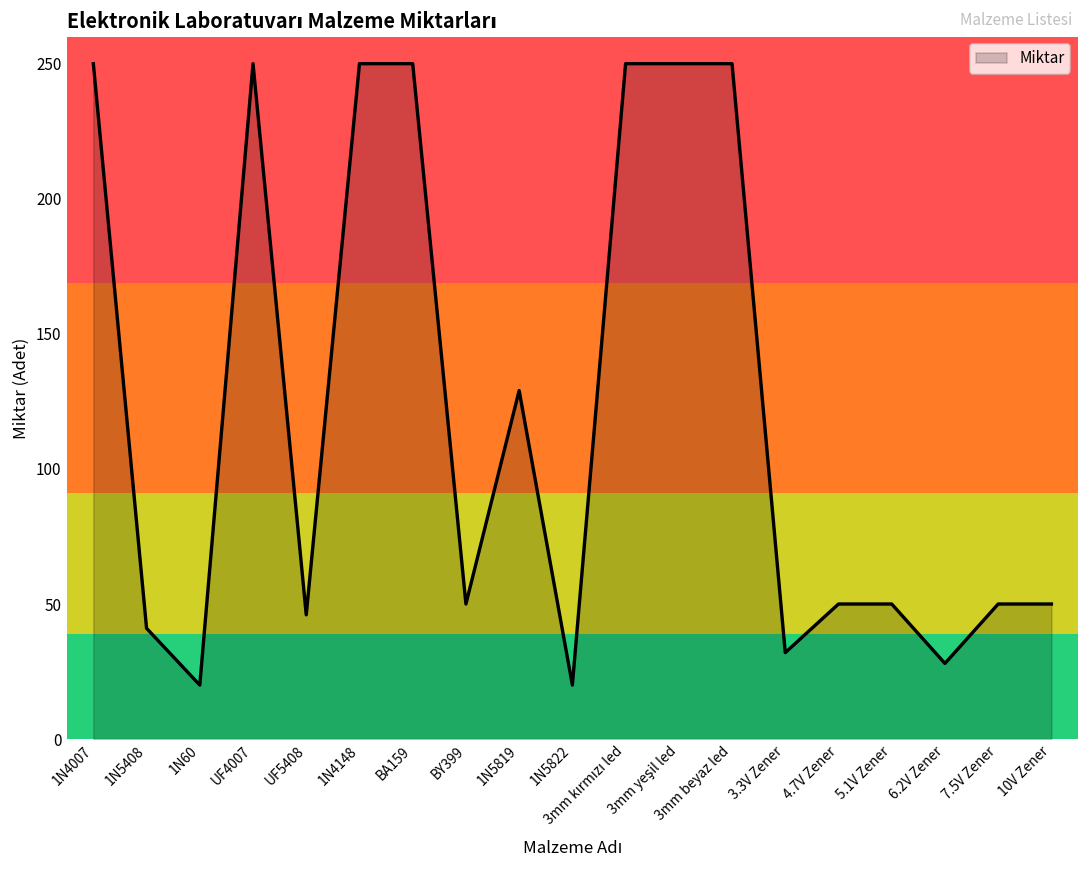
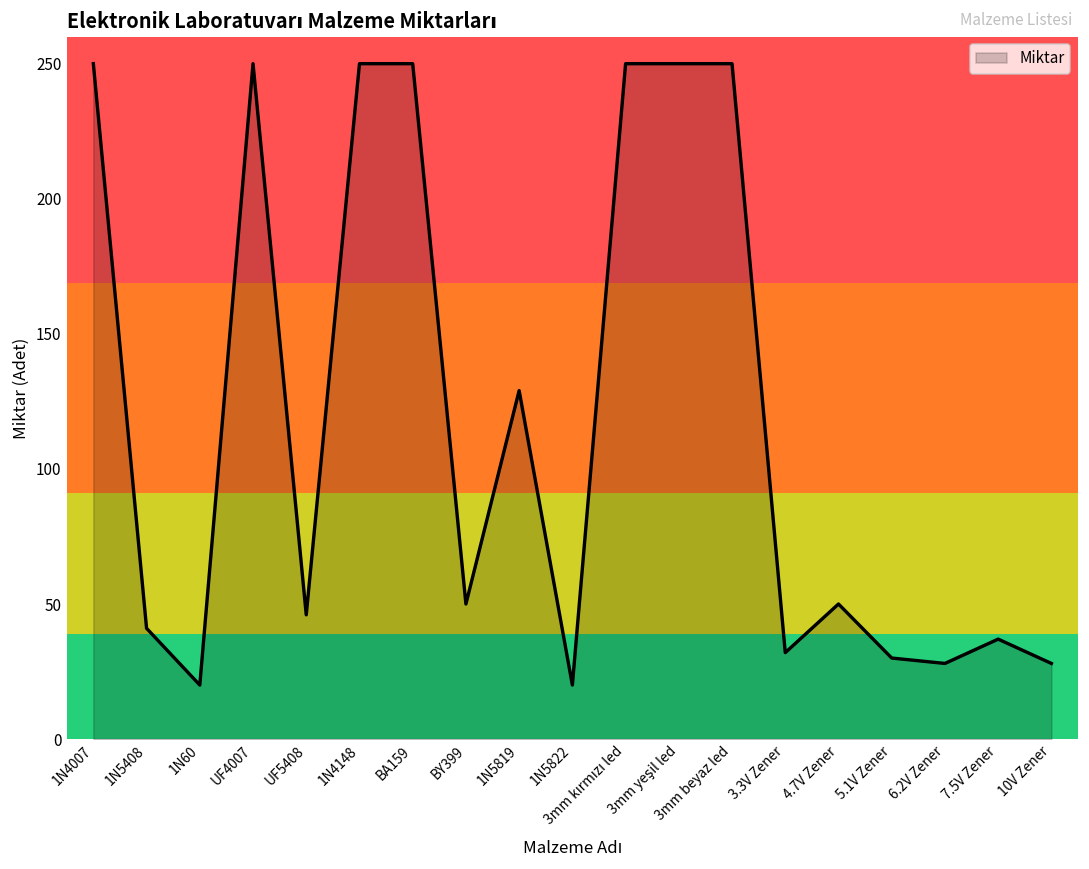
  {
    "1N4007": 250,
    "1N5408": 41,
    "1N60": 20,
    "UF4007": 250,
    "UF5408": 46,
    "1N4148": 250,
    "BA159": 250,
    "BY399": 50,
    "1N5819": 129,
    "1N5822": 20,
    "3mm kırmızı led": 250,
    "3mm yeşil led": 250,
    "3mm beyaz led": 250,
    "3.3V Zener": 32,
    "4.7V Zener": 50,
-   "5.1V Zener": 50,
+   "5.1V Zener": 30,
    "6.2V Zener": 28,
-   "7.5V Zener": 50,
-   "10V Zener": 50
+   "7.5V Zener": 37,
+   "10V Zener": 28
  }
